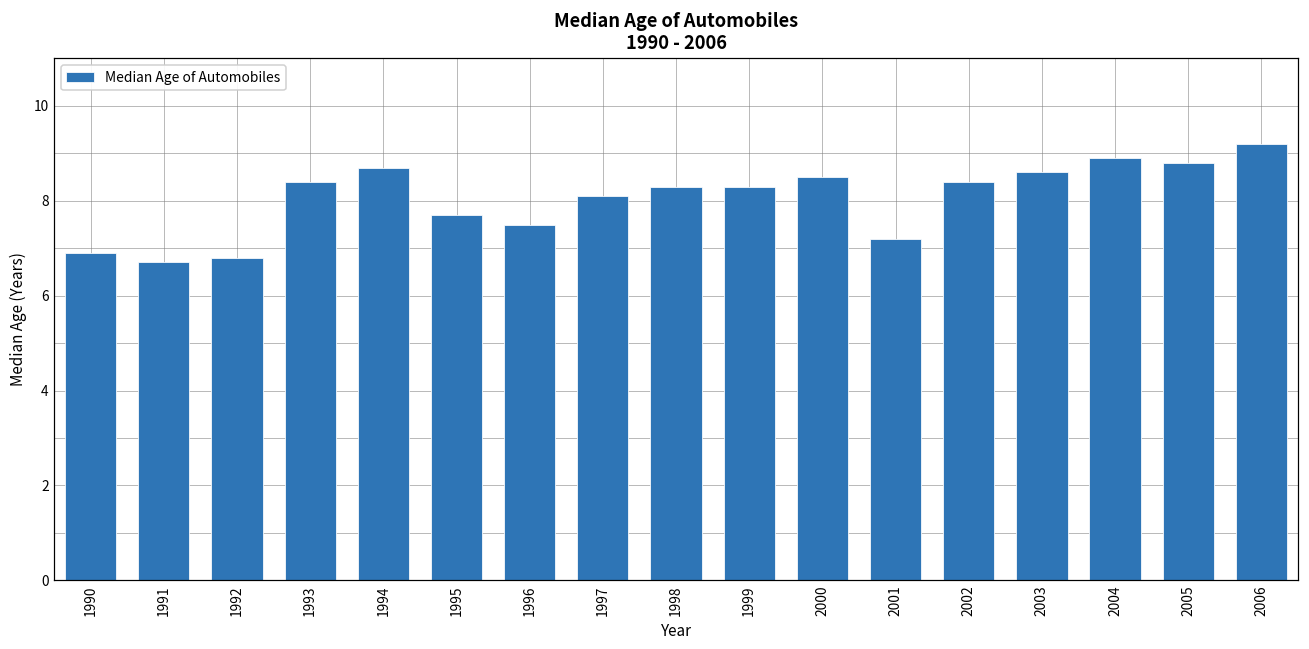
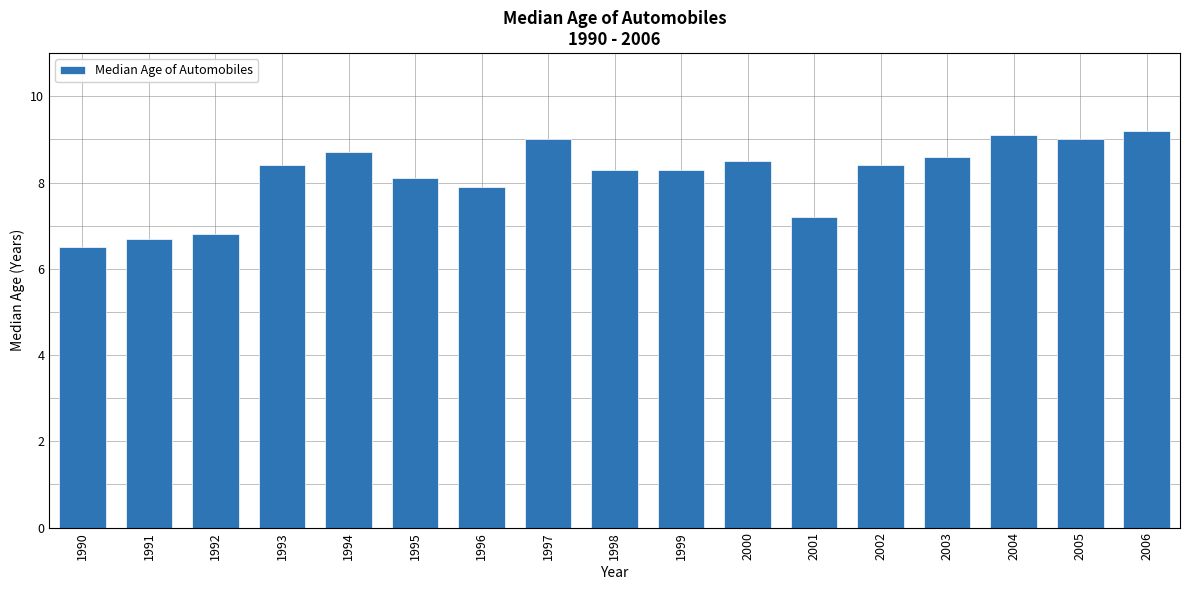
  {
-   "1990": 6.9,
+   "1990": 6.5,
    "1991": 6.7,
    "1992": 6.8,
    "1993": 8.4,
    "1994": 8.7,
-   "1995": 7.7,
-   "1996": 7.5,
-   "1997": 8.1,
+   "1995": 8.1,
+   "1996": 7.9,
+   "1997": 9.0,
    "1998": 8.3,
    "1999": 8.3,
    "2000": 8.5,
    "2001": 7.2,
    "2002": 8.4,
    "2003": 8.6,
-   "2004": 8.9,
-   "2005": 8.8,
+   "2004": 9.1,
+   "2005": 9.0,
    "2006": 9.2
  }
